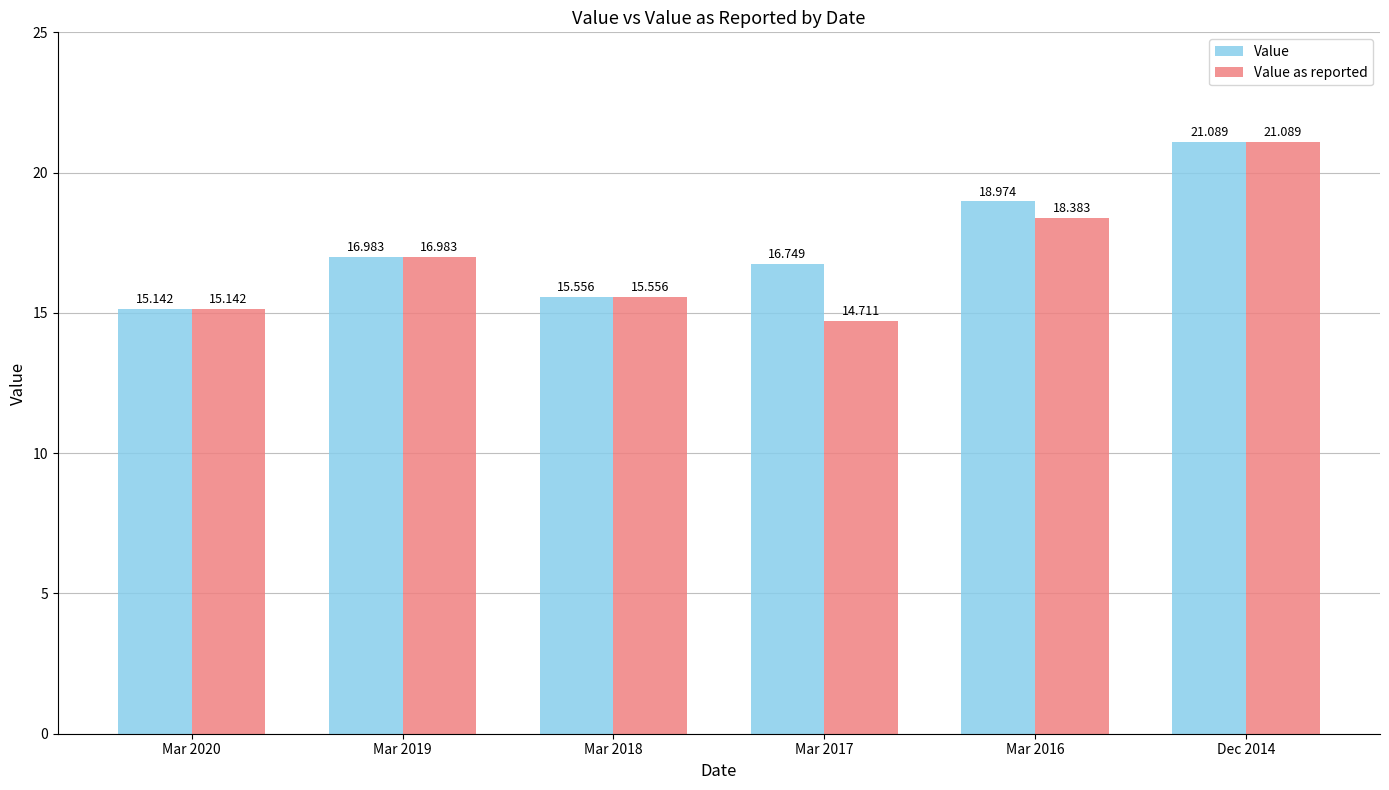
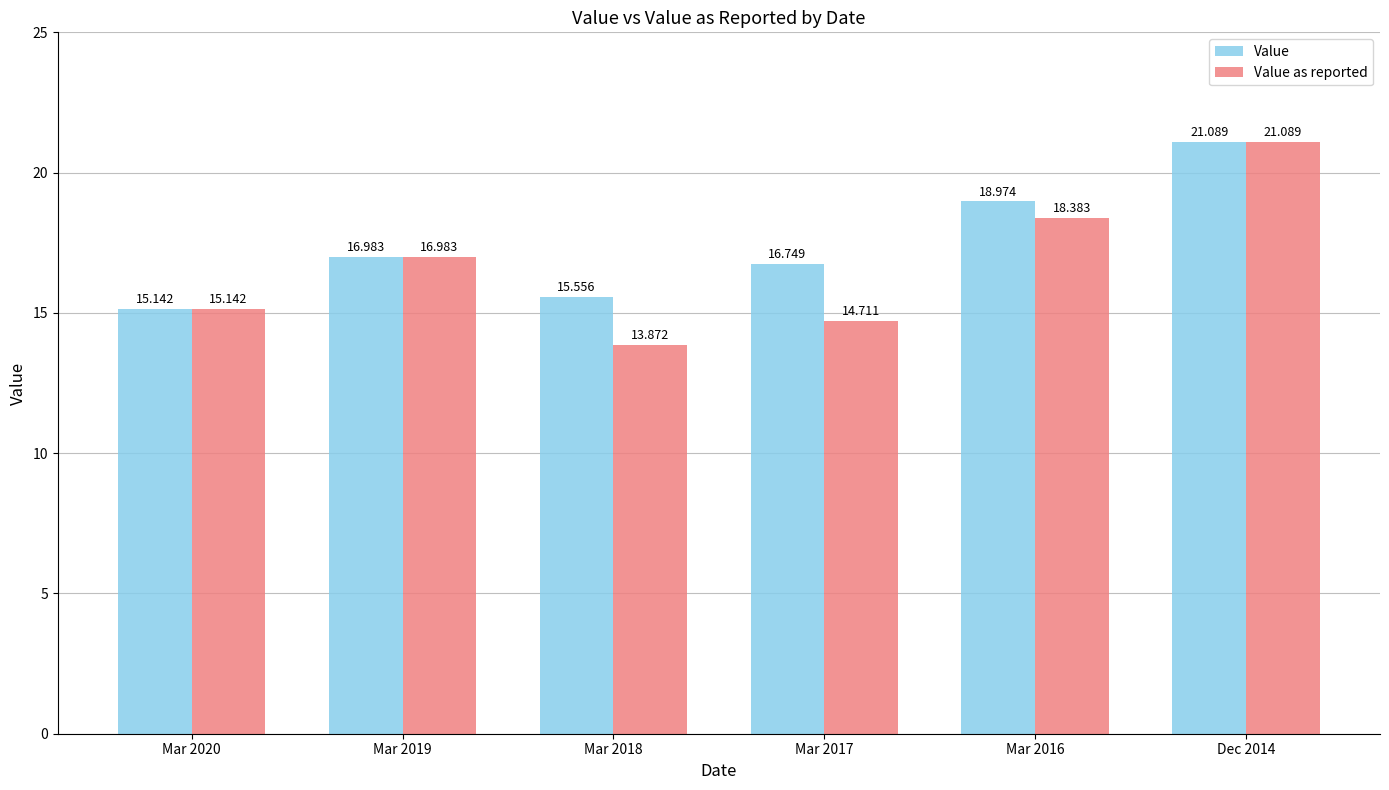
  {
    "Value": {
      "Mar 2020": 15.142,
      "Mar 2019": 16.983,
      "Mar 2018": 15.556,
      "Mar 2017": 16.749,
      "Mar 2016": 18.974,
      "Dec 2014": 21.089
    },
    "Value as reported": {
      "Mar 2020": 15.142,
      "Mar 2019": 16.983,
-     "Mar 2018": 15.556,
+     "Mar 2018": 13.872,
      "Mar 2017": 14.711,
      "Mar 2016": 18.383,
      "Dec 2014": 21.089
    }
  }
